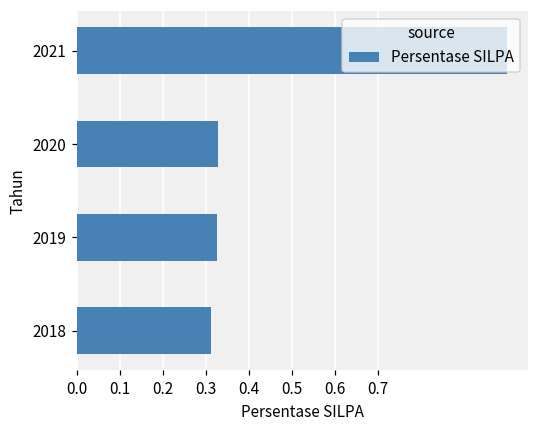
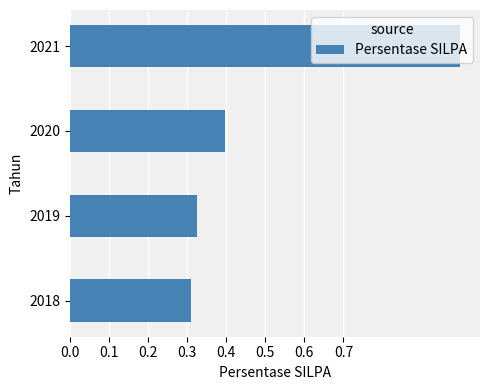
  {
-   "2020": 0.33,
+   "2020": 0.40,
    "2019": 0.33,
    "2018": 0.31
  }
